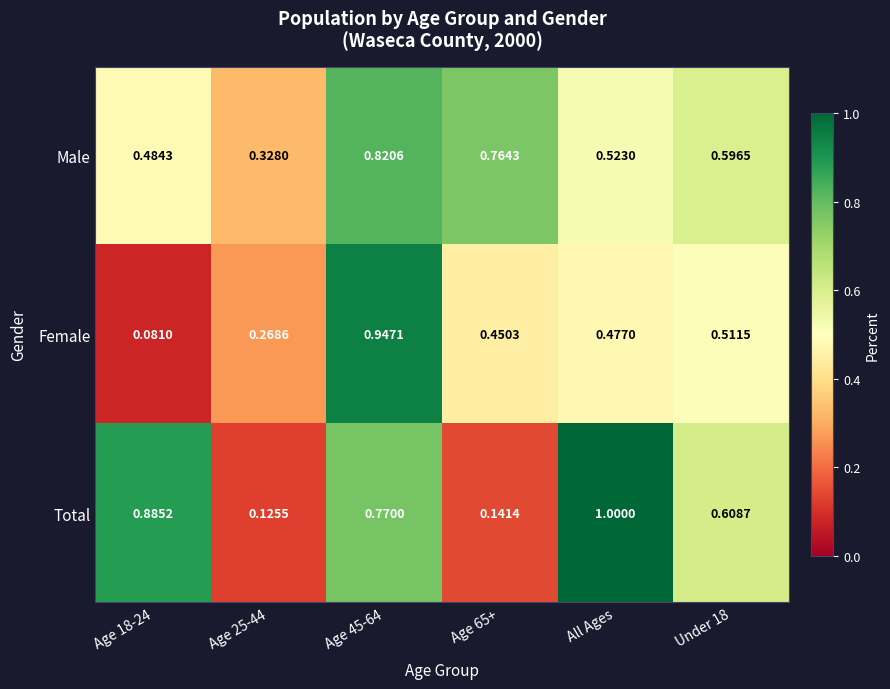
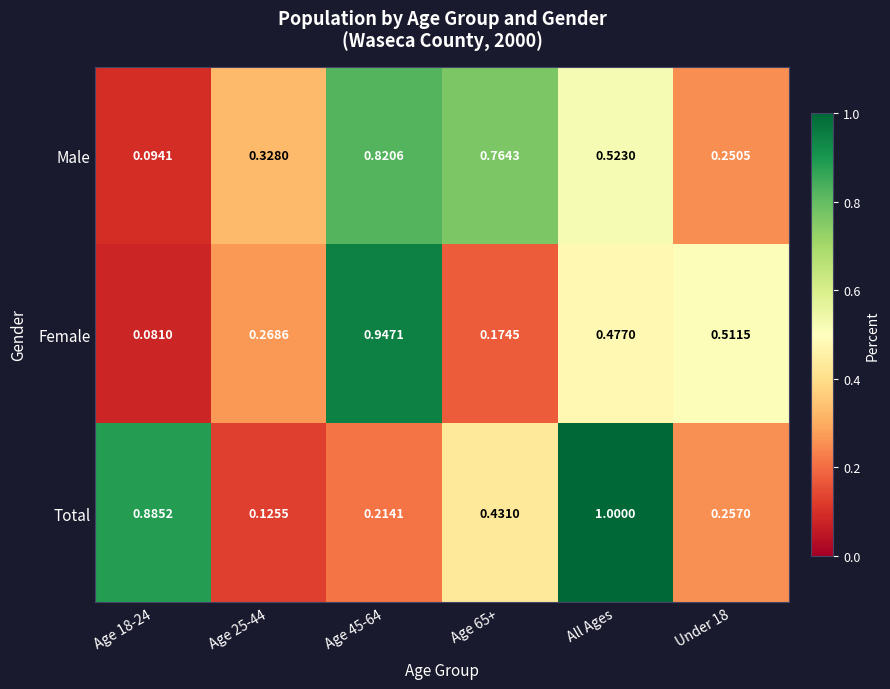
  {
    "Male": {
-     "Age 18-24": 0.4843,
+     "Age 18-24": 0.0941,
      "Age 25-44": 0.3280,
      "Age 45-64": 0.8206,
      "Age 65+": 0.7643,
      "All Ages": 0.5230,
-     "Under 18": 0.5965
+     "Under 18": 0.2505
    },
    "Female": {
      "Age 18-24": 0.0810,
      "Age 25-44": 0.2686,
      "Age 45-64": 0.9471,
-     "Age 65+": 0.4503,
+     "Age 65+": 0.1745,
      "All Ages": 0.4770,
      "Under 18": 0.5115
    },
    "Total": {
      "Age 18-24": 0.8852,
      "Age 25-44": 0.1255,
-     "Age 45-64": 0.7700,
-     "Age 65+": 0.1414,
+     "Age 45-64": 0.2141,
+     "Age 65+": 0.4310,
      "All Ages": 1.0000,
-     "Under 18": 0.6087
+     "Under 18": 0.2570
    }
  }
